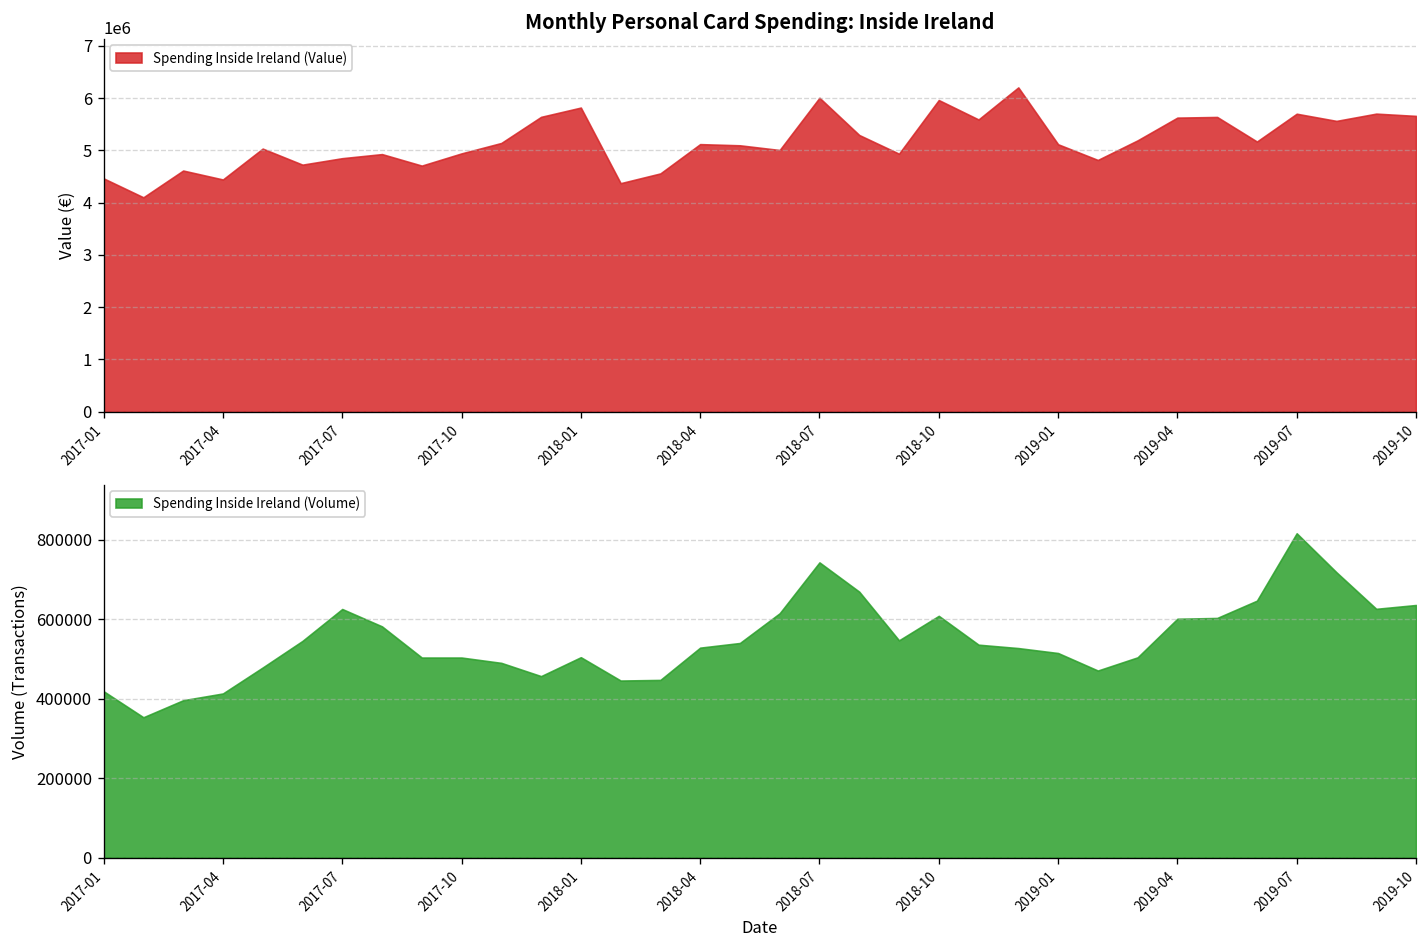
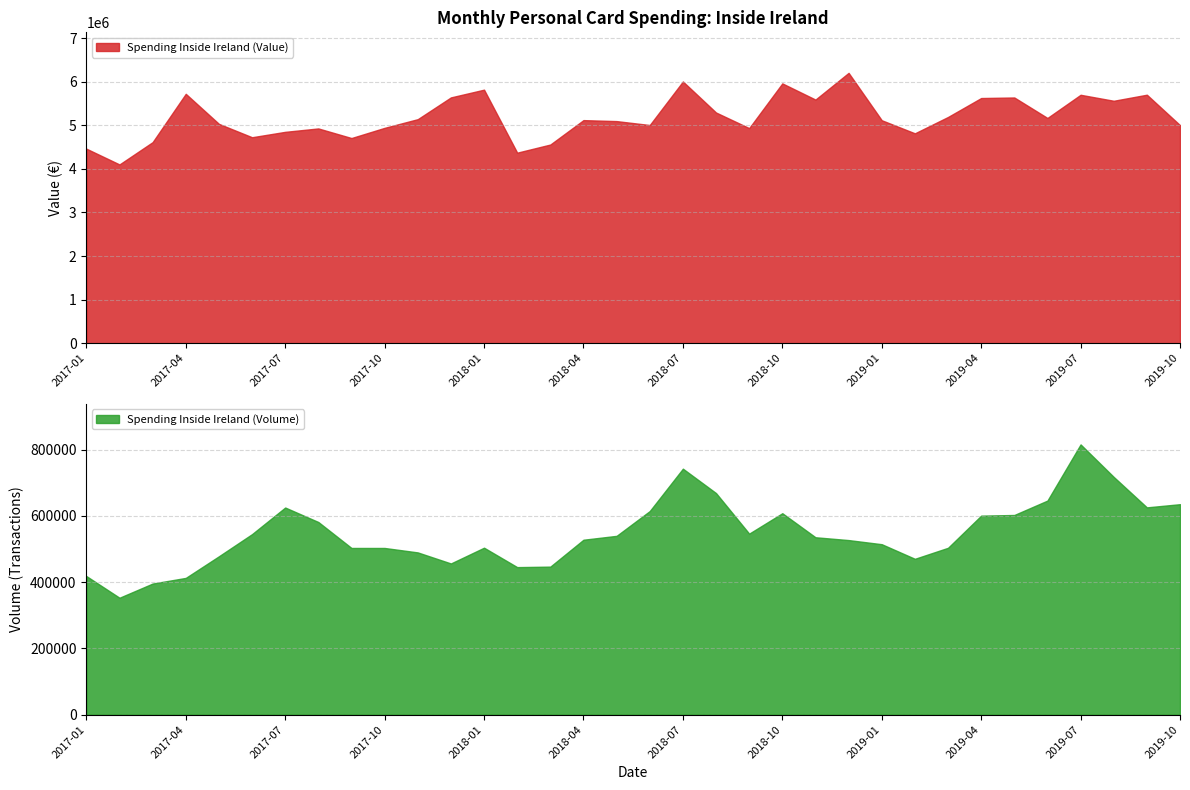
  {
    "Monthly Personal Card Spending: Inside Ireland": {
      "2017-01": 4500000,
-     "2017-04": 4400000,
+     "2017-04": 5700000,
      "2017-07": 4900000,
      "2017-10": 4900000,
      "2018-01": 5800000,
      "2018-04": 5100000,
      "2018-07": 6000000,
      "2018-10": 6000000,
      "2019-01": 5100000,
      "2019-04": 5600000,
      "2019-07": 5700000,
-     "2019-10": 5700000
+     "2019-10": 5000000
    }
  }
